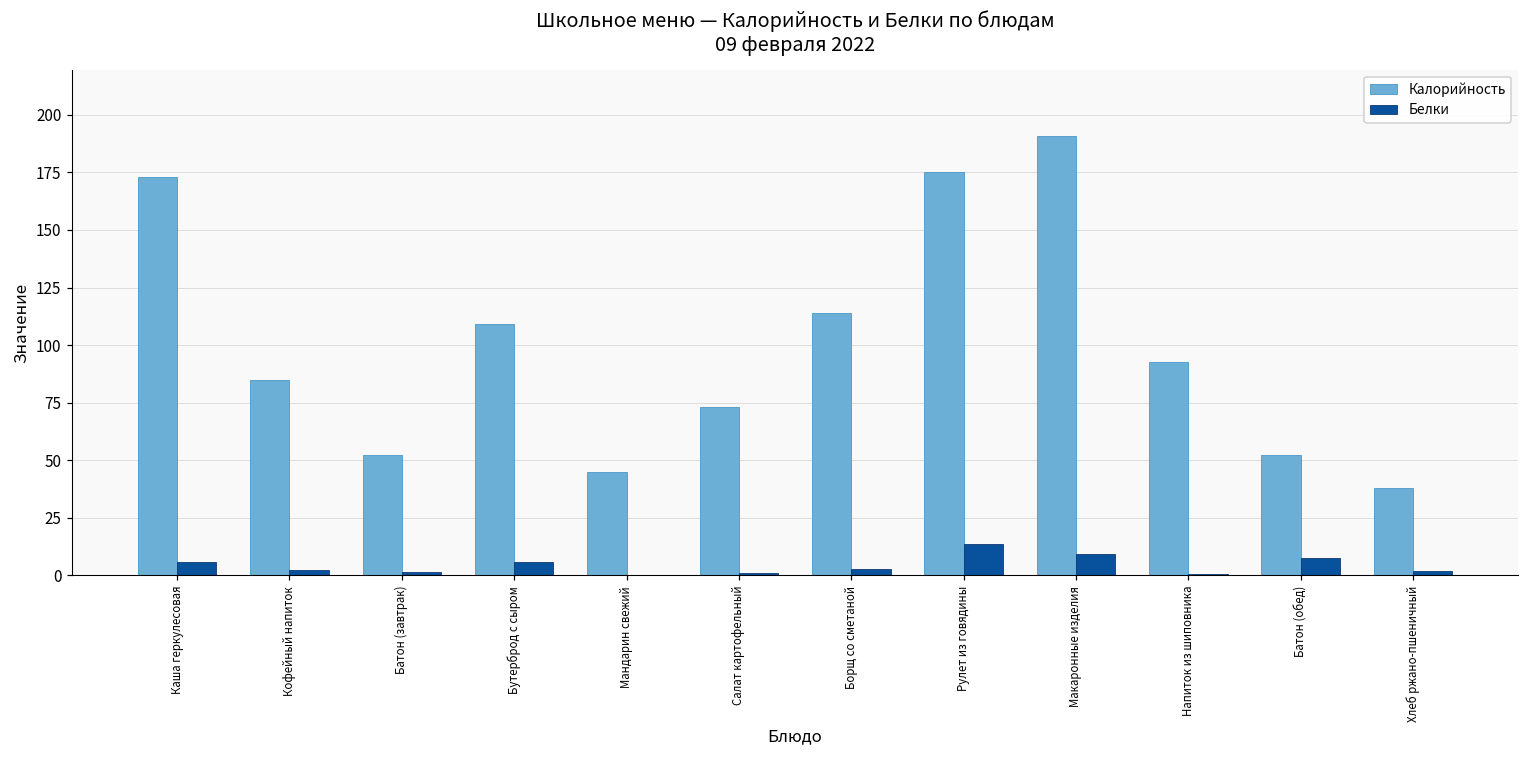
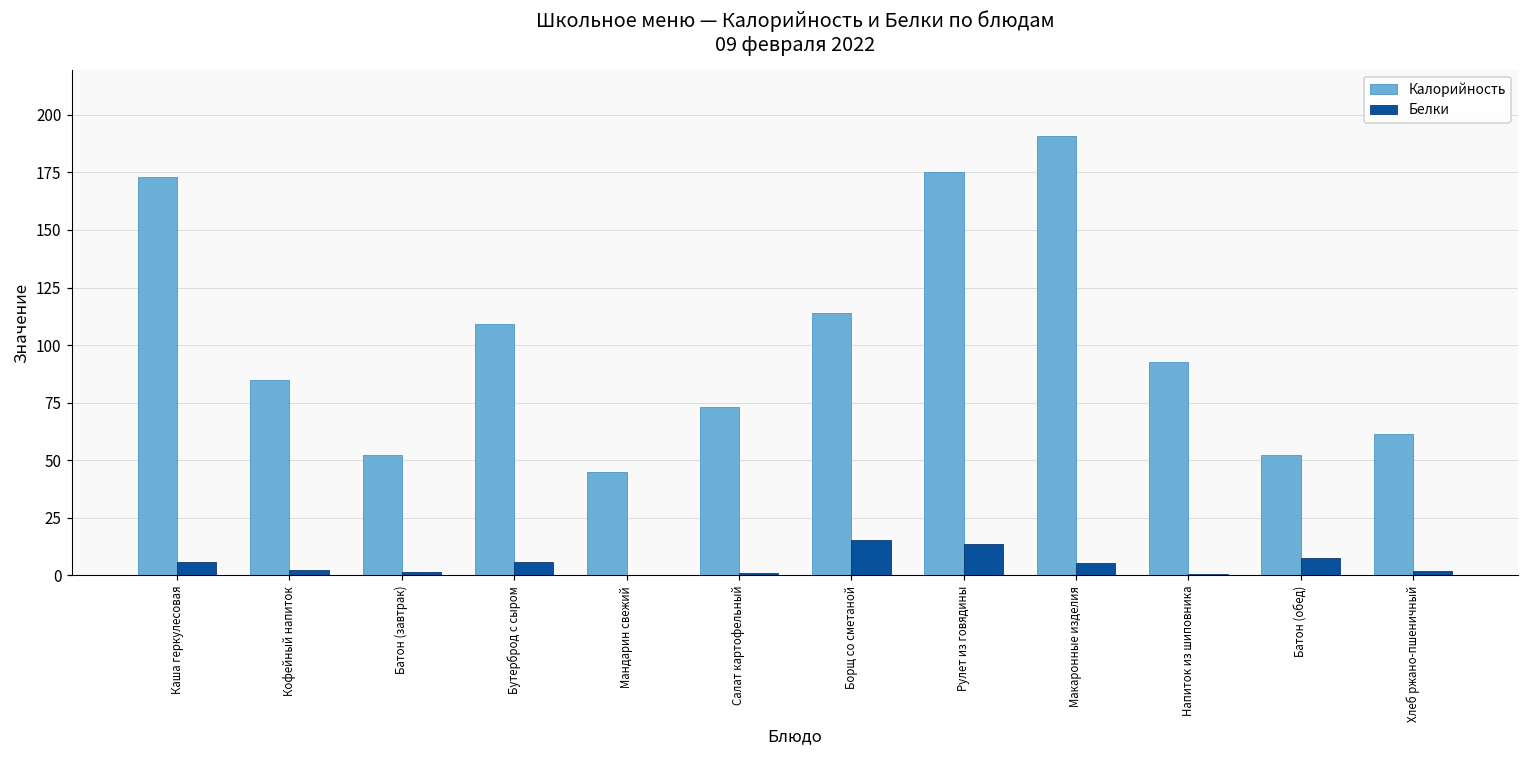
  {
    "Калорийность": {
      "Каша геркулесовая": 173,
      "Кофейный напиток": 85,
      "Батон (завтрак)": 52,
      "Бутерброд с сыром": 109,
      "Мандарин свежий": 45,
      "Салат картофельный": 73,
      "Борщ со сметаной": 114,
      "Рулет из говядины": 175,
      "Макаронные изделия": 191,
      "Напиток из шиповника": 93,
      "Батон (обед)": 52,
-     "Хлеб ржано-пшеничный": 38
+     "Хлеб ржано-пшеничный": 61
    },
    "Белки": {
      "Каша геркулесовая": 6,
      "Кофейный напиток": 2,
      "Батон (завтрак)": 2,
      "Бутерброд с сыром": 6,
-     "Борщ со сметаной": 3,
+     "Борщ со сметаной": 15,
      "Рулет из говядины": 13,
-     "Макаронные изделия": 9,
+     "Макаронные изделия": 6,
      "Батон (обед)": 7,
      "Хлеб ржано-пшеничный": 2
    }
  }
